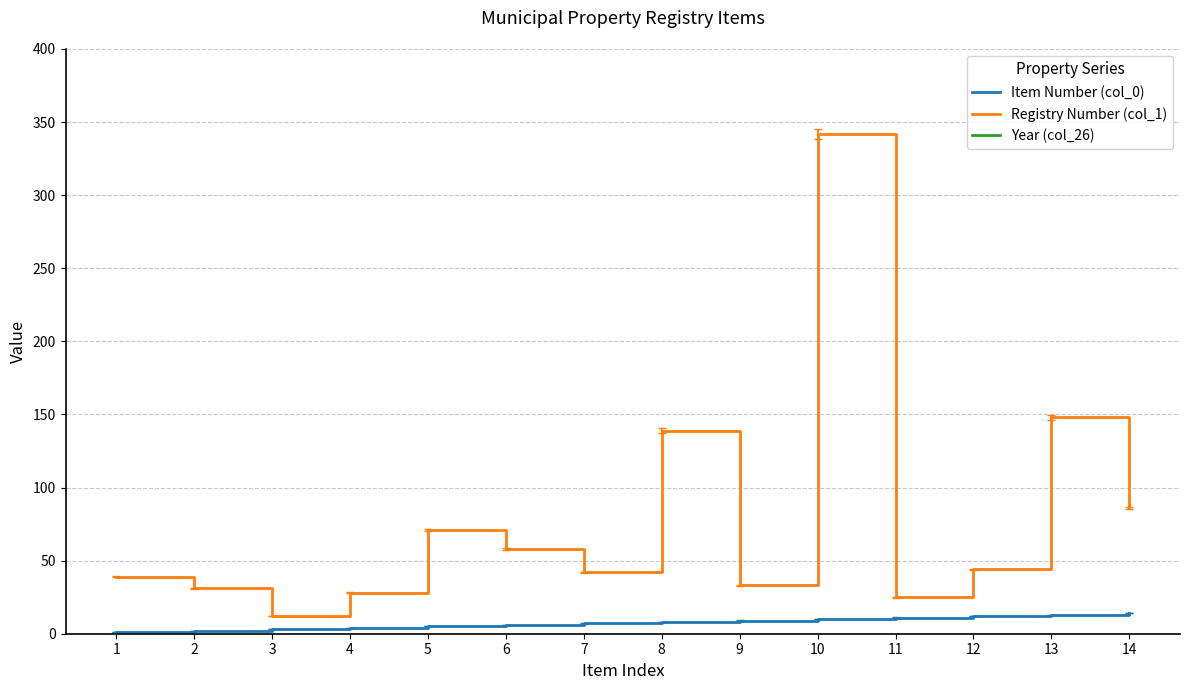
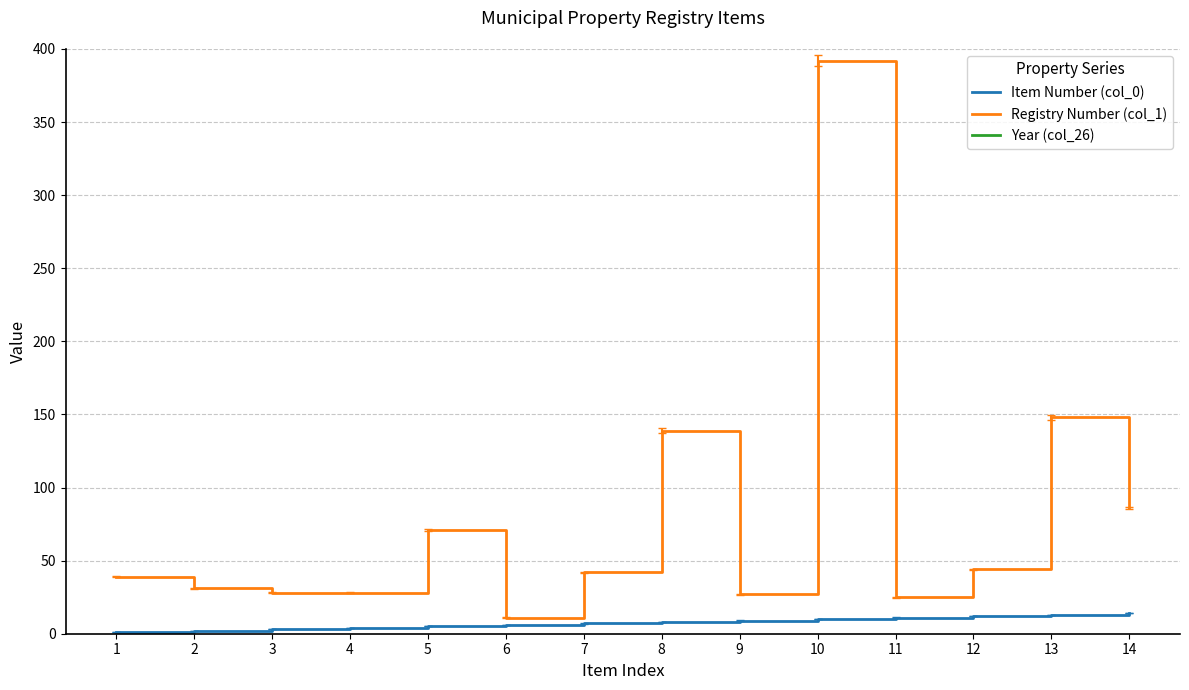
  {
    "Registry Number (col_1)": {
-     "3": 12,
-     "6": 58,
-     "9": 33,
-     "10": 342
+     "3": 28,
+     "6": 11,
+     "9": 27,
+     "10": 392
    }
  }
